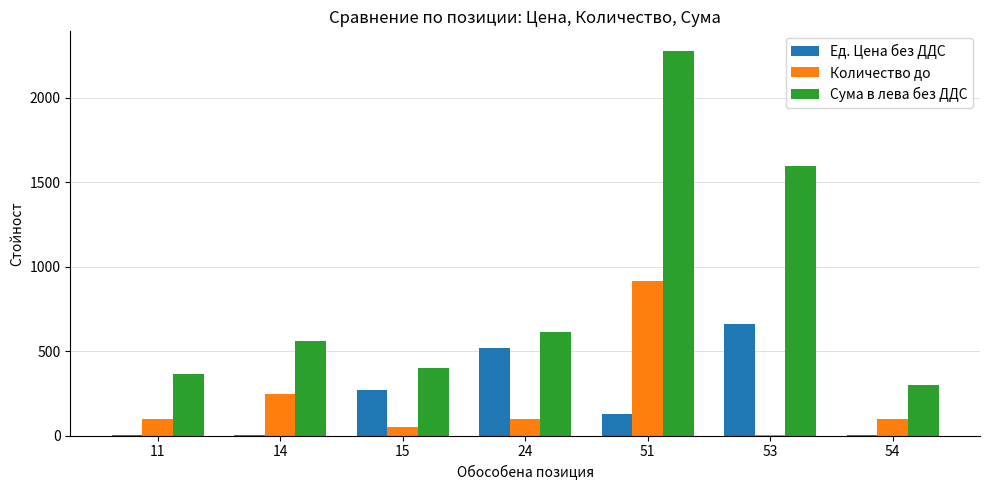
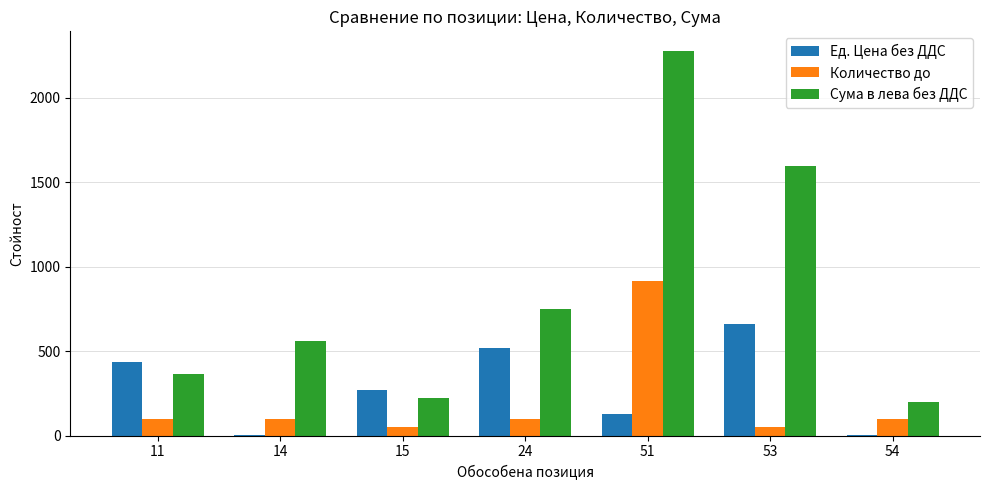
  {
    "Ед. Цена без ДДС": {
-     "11": 0,
+     "11": 440,
      "15": 270,
      "24": 520,
      "51": 130,
      "53": 660
    },
    "Количество до": {
      "11": 100,
-     "14": 250,
+     "14": 100,
      "15": 50,
      "24": 100,
      "51": 920,
-     "53": 0,
+     "53": 50,
      "54": 100
    },
    "Сума в лева без ДДС": {
      "11": 370,
      "14": 560,
-     "15": 400,
-     "24": 610,
+     "15": 220,
+     "24": 750,
      "51": 2280,
      "53": 1590,
-     "54": 300
+     "54": 200
    }
  }
